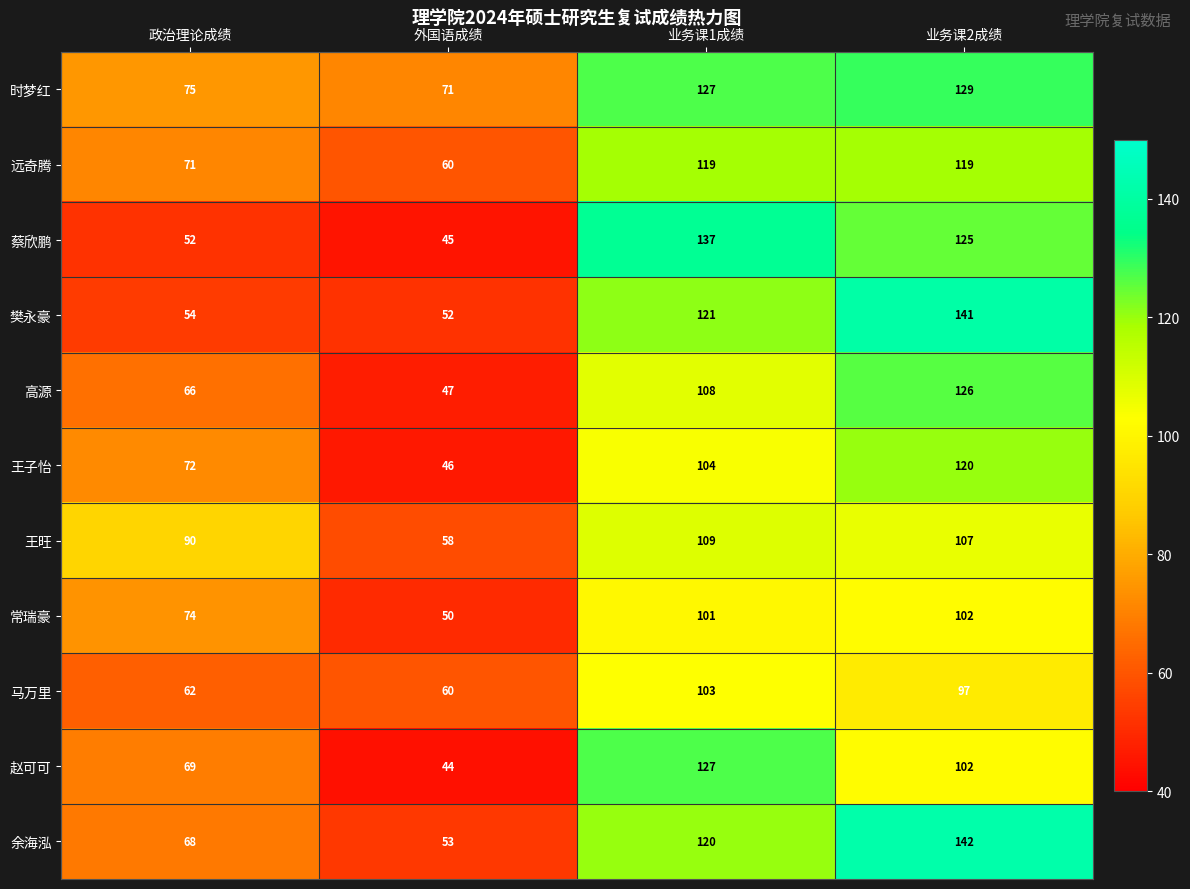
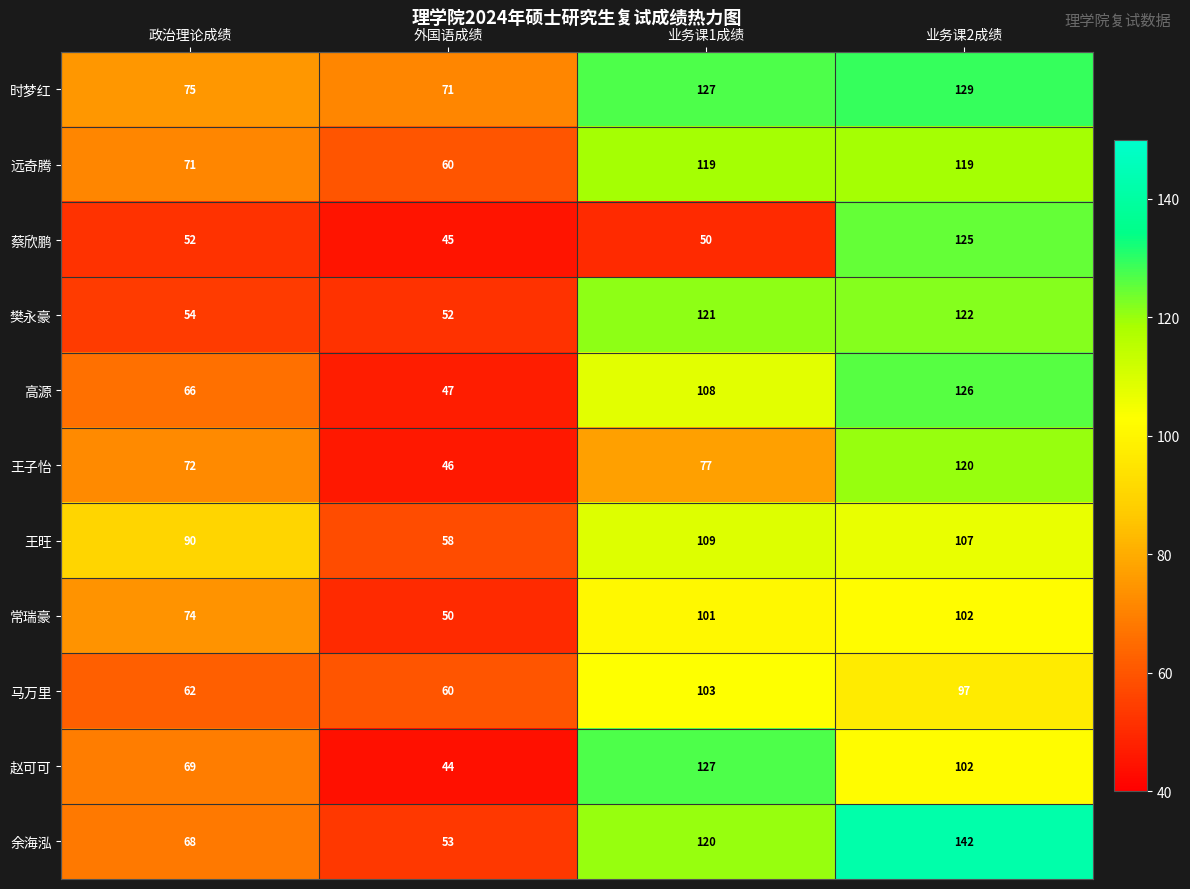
  {
    "时梦红": {
      "政治理论成绩": 75,
      "外国语成绩": 71,
      "业务课1成绩": 127,
      "业务课2成绩": 129
    },
    "远奇腾": {
      "政治理论成绩": 71,
      "外国语成绩": 60,
      "业务课1成绩": 119,
      "业务课2成绩": 119
    },
    "蔡欣鹏": {
      "政治理论成绩": 52,
      "外国语成绩": 45,
-     "业务课1成绩": 137,
+     "业务课1成绩": 50,
      "业务课2成绩": 125
    },
    "樊永豪": {
      "政治理论成绩": 54,
      "外国语成绩": 52,
      "业务课1成绩": 121,
-     "业务课2成绩": 141
+     "业务课2成绩": 122
    },
    "高源": {
      "政治理论成绩": 66,
      "外国语成绩": 47,
      "业务课1成绩": 108,
      "业务课2成绩": 126
    },
    "王子怡": {
      "政治理论成绩": 72,
      "外国语成绩": 46,
-     "业务课1成绩": 104,
+     "业务课1成绩": 77,
      "业务课2成绩": 120
    },
    "王旺": {
      "政治理论成绩": 90,
      "外国语成绩": 58,
      "业务课1成绩": 109,
      "业务课2成绩": 107
    },
    "常瑞豪": {
      "政治理论成绩": 74,
      "外国语成绩": 50,
      "业务课1成绩": 101,
      "业务课2成绩": 102
    },
    "马万里": {
      "政治理论成绩": 62,
      "外国语成绩": 60,
      "业务课1成绩": 103,
      "业务课2成绩": 97
    },
    "赵可可": {
      "政治理论成绩": 69,
      "外国语成绩": 44,
      "业务课1成绩": 127,
      "业务课2成绩": 102
    },
    "余海泓": {
      "政治理论成绩": 68,
      "外国语成绩": 53,
      "业务课1成绩": 120,
      "业务课2成绩": 142
    }
  }
